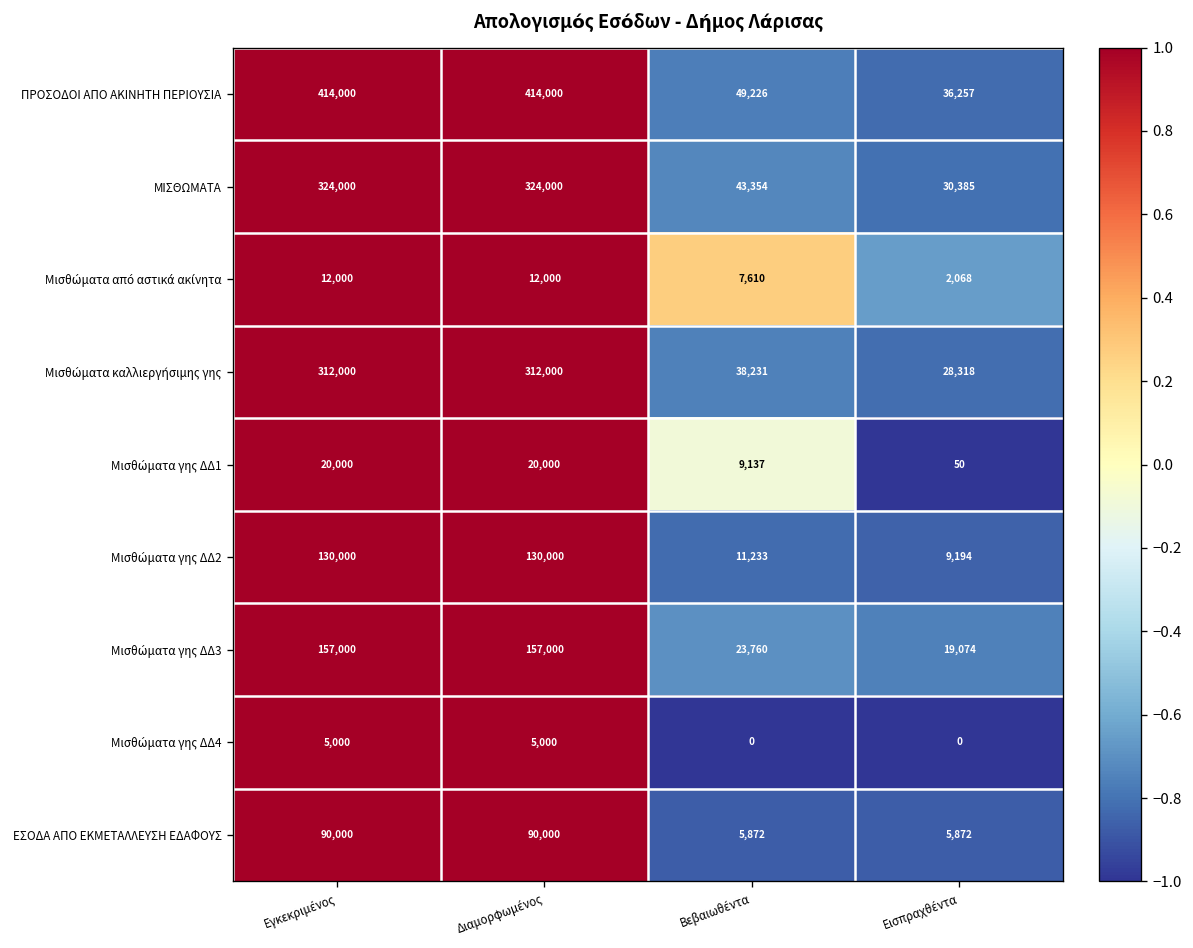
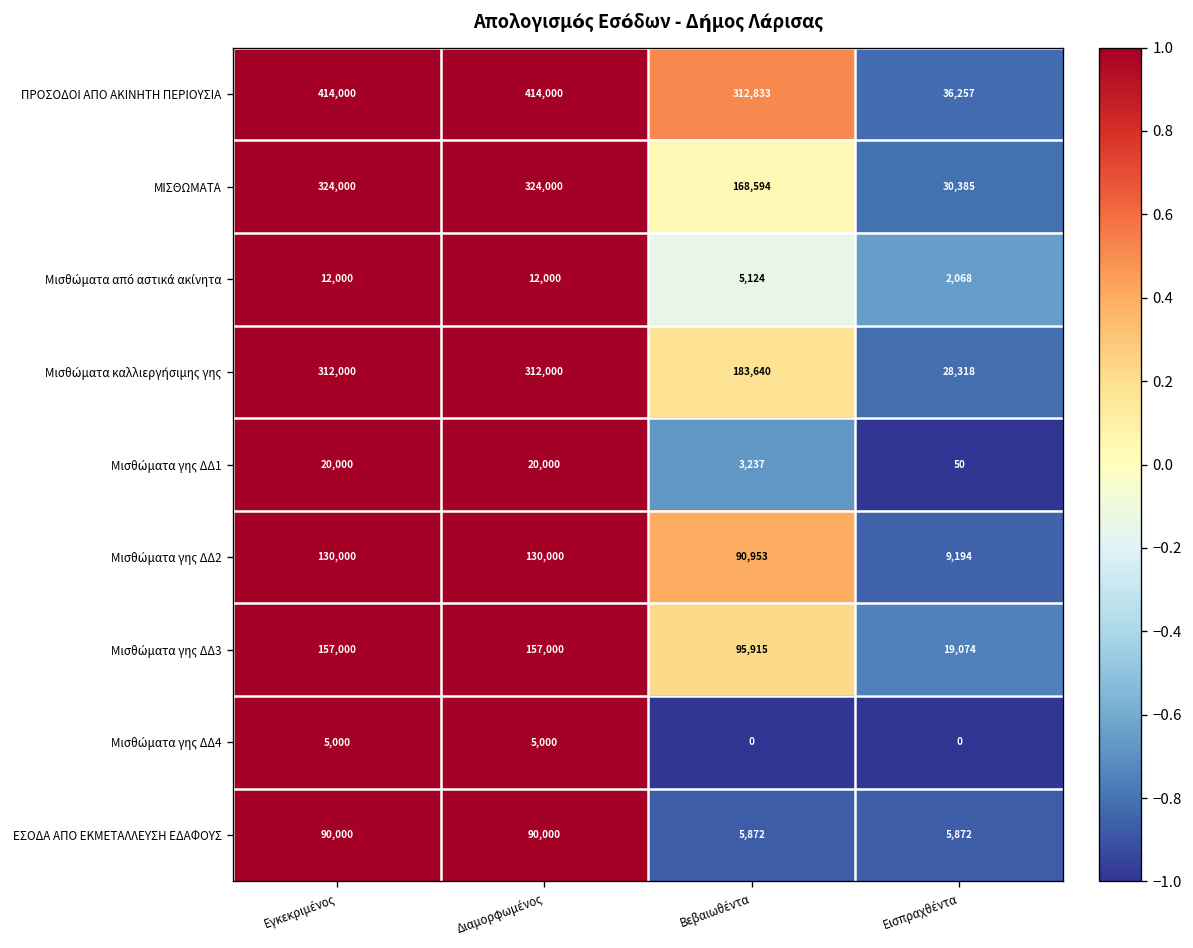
  {
    "ΠΡΟΣΟΔΟΙ ΑΠΟ ΑΚΙΝΗΤΗ ΠΕΡΙΟΥΣΙΑ": {
      "Εγκεκριμένος": "414,000",
      "Διαμορφωμένος": "414,000",
-     "Βεβαιωθέντα": "49,226",
+     "Βεβαιωθέντα": "312,833",
      "Εισπραχθέντα": "36,257"
    },
    "ΜΙΣΘΩΜΑΤΑ": {
      "Εγκεκριμένος": "324,000",
      "Διαμορφωμένος": "324,000",
-     "Βεβαιωθέντα": "43,354",
+     "Βεβαιωθέντα": "168,594",
      "Εισπραχθέντα": "30,385"
    },
    "Μισθώματα από αστικά ακίνητα": {
      "Εγκεκριμένος": "12,000",
      "Διαμορφωμένος": "12,000",
-     "Βεβαιωθέντα": "7,610",
+     "Βεβαιωθέντα": "5,124",
      "Εισπραχθέντα": "2,068"
    },
    "Μισθώματα καλλιεργήσιμης γης": {
      "Εγκεκριμένος": "312,000",
      "Διαμορφωμένος": "312,000",
-     "Βεβαιωθέντα": "38,231",
+     "Βεβαιωθέντα": "183,640",
      "Εισπραχθέντα": "28,318"
    },
    "Μισθώματα γης ΔΔ1": {
      "Εγκεκριμένος": "20,000",
      "Διαμορφωμένος": "20,000",
-     "Βεβαιωθέντα": "9,137",
+     "Βεβαιωθέντα": "3,237",
      "Εισπραχθέντα": "50"
    },
    "Μισθώματα γης ΔΔ2": {
      "Εγκεκριμένος": "130,000",
      "Διαμορφωμένος": "130,000",
-     "Βεβαιωθέντα": "11,233",
+     "Βεβαιωθέντα": "90,953",
      "Εισπραχθέντα": "9,194"
    },
    "Μισθώματα γης ΔΔ3": {
      "Εγκεκριμένος": "157,000",
      "Διαμορφωμένος": "157,000",
-     "Βεβαιωθέντα": "23,760",
+     "Βεβαιωθέντα": "95,915",
      "Εισπραχθέντα": "19,074"
    },
    "Μισθώματα γης ΔΔ4": {
      "Εγκεκριμένος": "5,000",
      "Διαμορφωμένος": "5,000",
      "Βεβαιωθέντα": "0",
      "Εισπραχθέντα": "0"
    },
    "ΕΣΟΔΑ ΑΠΟ ΕΚΜΕΤΑΛΛΕΥΣΗ ΕΔΑΦΟΥΣ": {
      "Εγκεκριμένος": "90,000",
      "Διαμορφωμένος": "90,000",
      "Βεβαιωθέντα": "5,872",
      "Εισπραχθέντα": "5,872"
    }
  }
